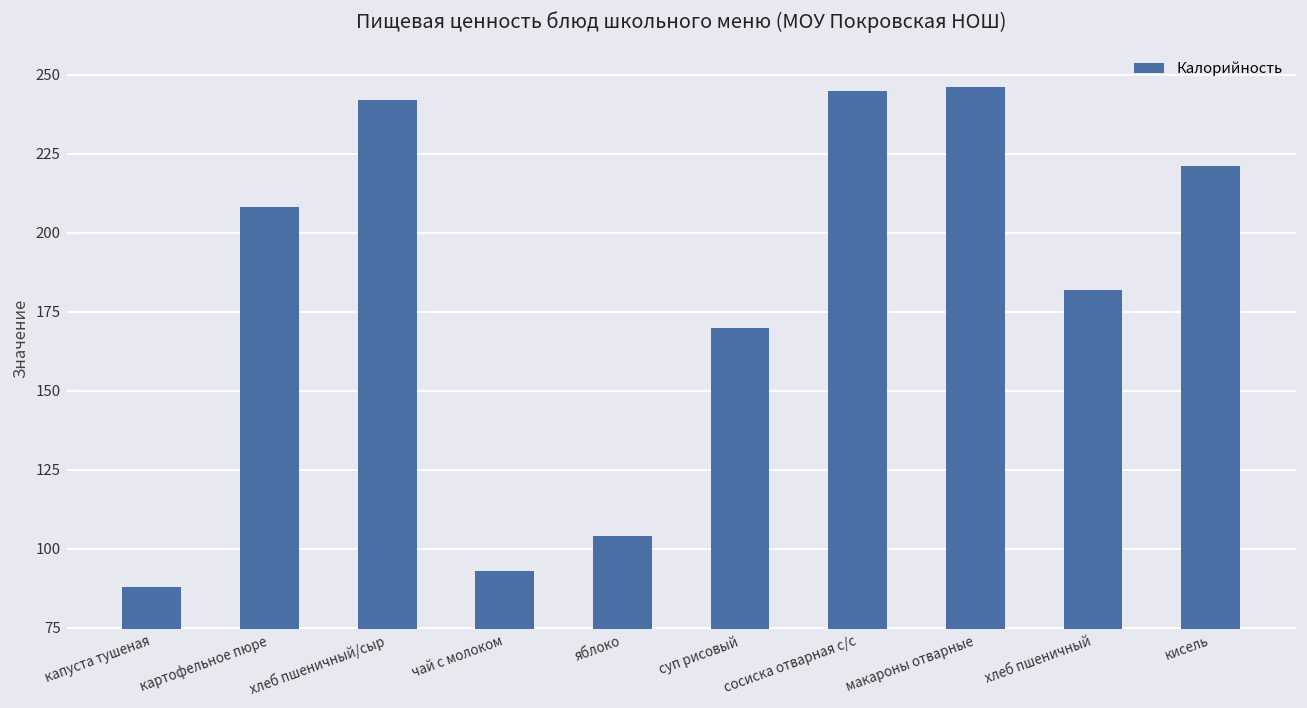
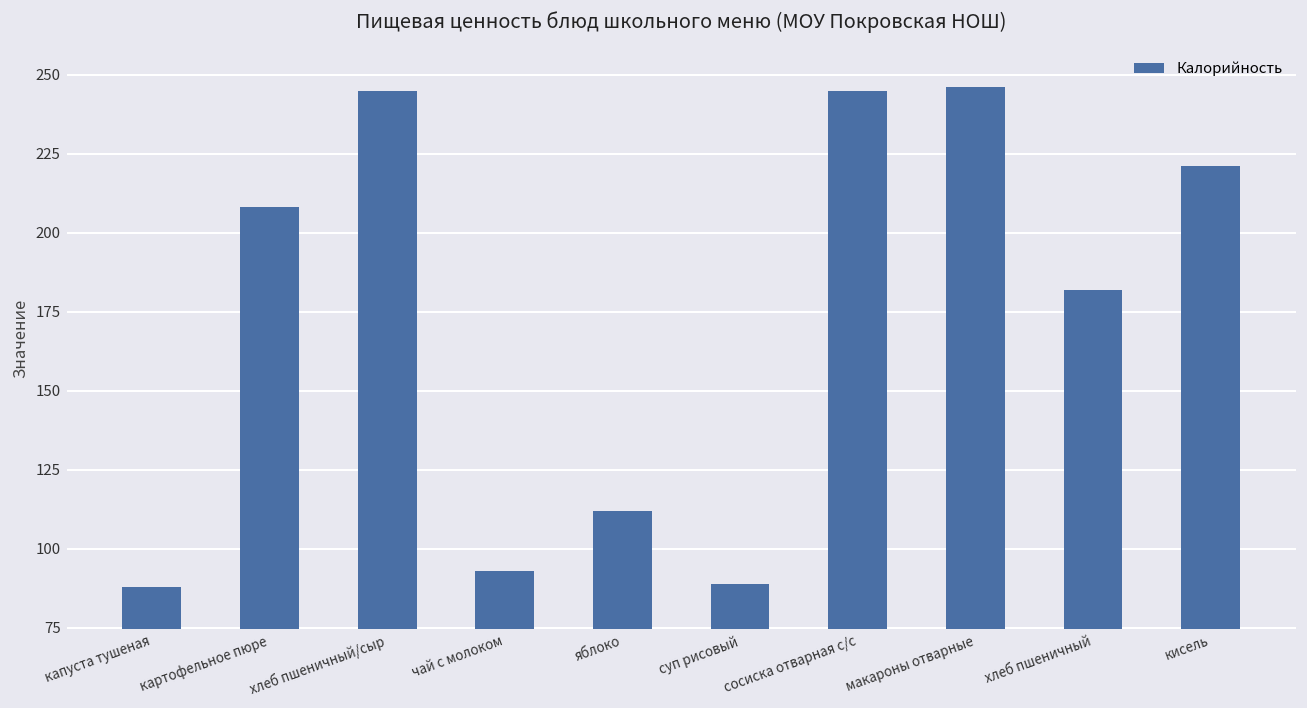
  {
    "капуста тушеная": 88,
    "картофельное пюре": 208,
-   "хлеб пшеничный/сыр": 242,
+   "хлеб пшеничный/сыр": 245,
    "чай с молоком": 93,
-   "яблоко": 104,
-   "суп рисовый": 170,
+   "яблоко": 112,
+   "суп рисовый": 89,
    "сосиска отварная с/с": 245,
    "макароны отварные": 246,
    "хлеб пшеничный": 182,
    "кисель": 221
  }
